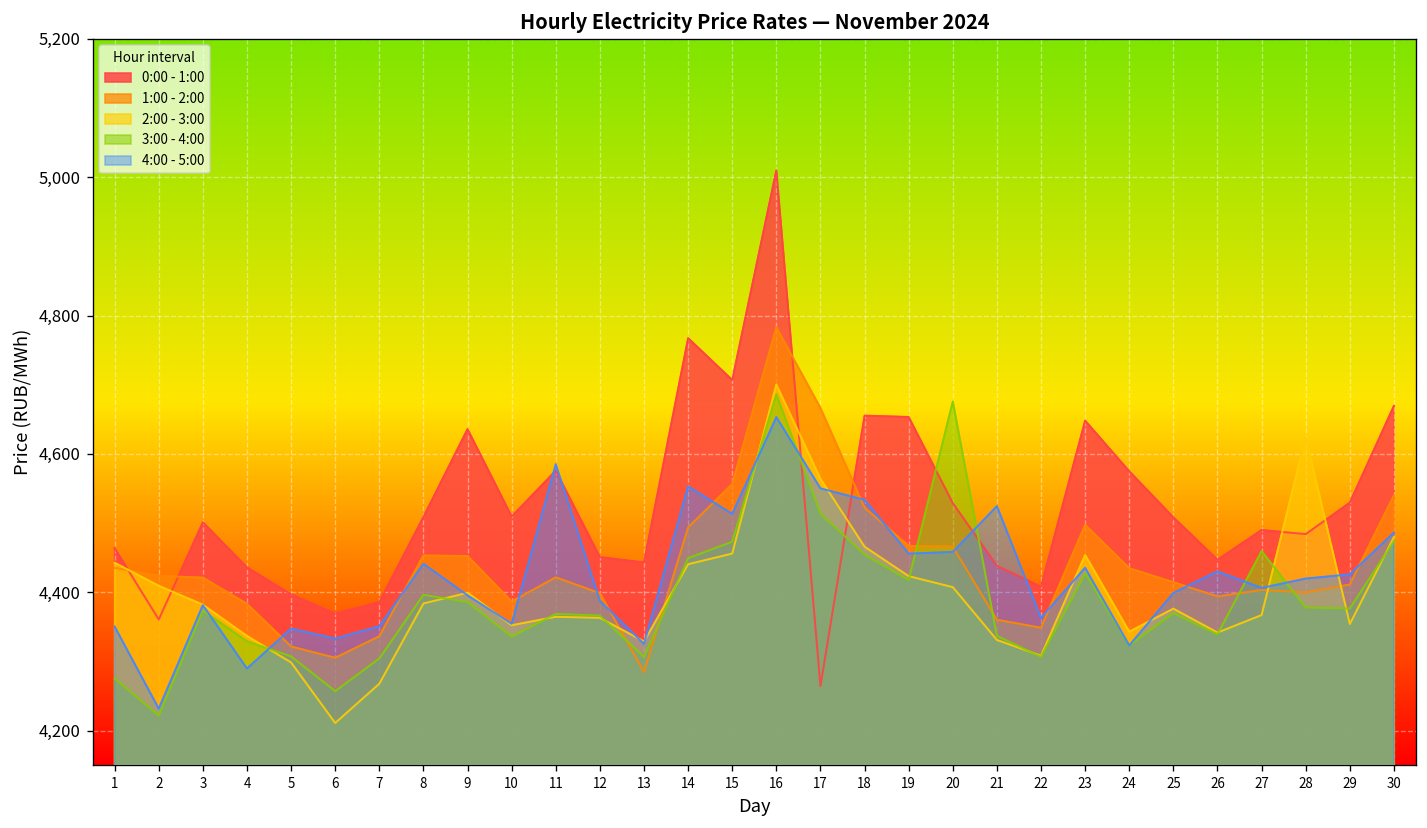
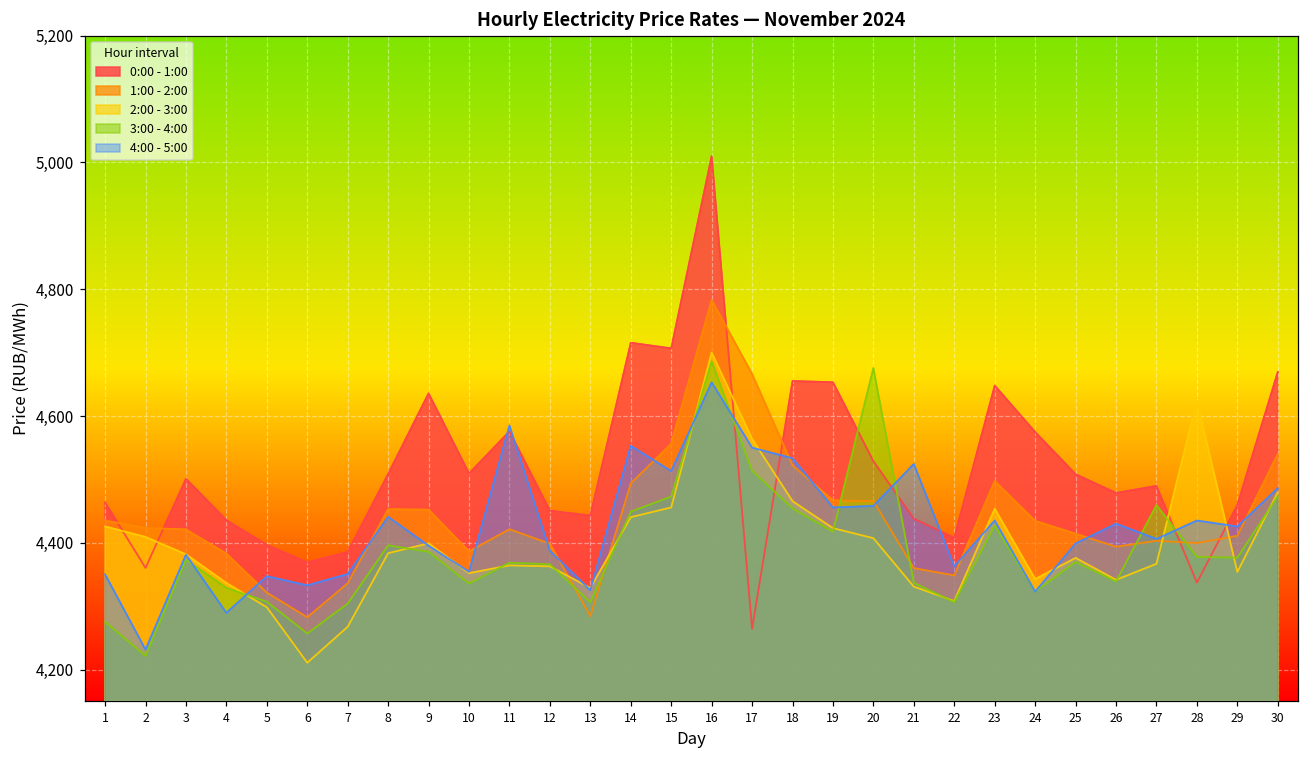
  {
    "0:00 - 1:00": {
      "1": "4,460",
      "2": "4,360",
      "3": "4,500",
      "4": "4,440",
      "5": "4,400",
      "6": "4,370",
      "7": "4,390",
      "8": "4,510",
      "9": "4,640",
      "10": "4,510",
      "11": "4,580",
      "12": "4,450",
      "13": "4,440",
-     "14": "4,770",
+     "14": "4,720",
      "15": "4,710",
      "16": "5,010",
      "17": "4,260",
      "18": "4,660",
      "19": "4,650",
      "20": "4,530",
      "21": "4,440",
      "22": "4,410",
      "23": "4,650",
      "24": "4,570",
      "25": "4,510",
-     "26": "4,450",
+     "26": "4,480",
      "27": "4,490",
-     "28": "4,480",
-     "29": "4,530",
+     "28": "4,340",
+     "29": "4,460",
      "30": "4,670"
    },
    "1:00 - 2:00": {
      "1": "4,440",
      "2": "4,420",
      "3": "4,420",
      "4": "4,380",
      "5": "4,320",
-     "6": "4,310",
+     "6": "4,280",
      "7": "4,340",
      "8": "4,450",
      "9": "4,450",
      "10": "4,390",
      "11": "4,420",
      "12": "4,400",
      "13": "4,280",
      "14": "4,490",
      "15": "4,560",
      "16": "4,780",
      "17": "4,670",
      "18": "4,520",
      "19": "4,470",
      "20": "4,470",
      "21": "4,360",
      "22": "4,350",
      "23": "4,500",
      "24": "4,430",
      "25": "4,410",
      "26": "4,390",
      "28": "4,400",
      "29": "4,410",
      "30": "4,540"
    },
    "2:00 - 3:00": {
-     "1": "4,440",
+     "1": "4,430",
      "2": "4,410",
      "4": "4,340",
      "5": "4,300",
      "6": "4,210",
      "7": "4,270",
      "8": "4,380",
      "14": "4,440",
      "15": "4,460",
      "16": "4,700",
      "17": "4,560",
      "18": "4,470",
      "19": "4,420",
      "20": "4,410",
      "21": "4,330",
      "23": "4,450",
      "24": "4,340",
      "25": "4,380",
      "27": "4,370",
      "28": "4,620",
      "29": "4,350",
      "30": "4,480"
    },
    "3:00 - 4:00": {
      "1": "4,280",
      "2": "4,220",
      "3": "4,370",
      "4": "4,330",
      "5": "4,310",
      "6": "4,260",
      "7": "4,300",
      "8": "4,400",
      "9": "4,390",
      "10": "4,340",
      "13": "4,310",
      "14": "4,450",
      "15": "4,470",
      "16": "4,690",
      "17": "4,510",
      "18": "4,450",
      "19": "4,420",
      "20": "4,680",
      "21": "4,340",
      "23": "4,430",
      "25": "4,370",
      "27": "4,460",
      "28": "4,380",
      "29": "4,380",
      "30": "4,470"
    },
    "4:00 - 5:00": {
      "1": "4,350",
      "2": "4,230",
      "4": "4,290",
      "5": "4,350",
      "6": "4,330",
      "7": "4,350",
      "8": "4,440",
      "11": "4,590",
      "12": "4,390",
      "14": "4,550",
      "15": "4,510",
      "16": "4,650",
      "17": "4,550",
      "18": "4,530",
      "19": "4,460",
      "20": "4,460",
      "21": "4,520",
      "22": "4,360",
      "23": "4,440",
      "25": "4,400",
      "26": "4,430",
-     "28": "4,420",
+     "28": "4,440",
      "29": "4,430",
      "30": "4,490"
    }
  }
